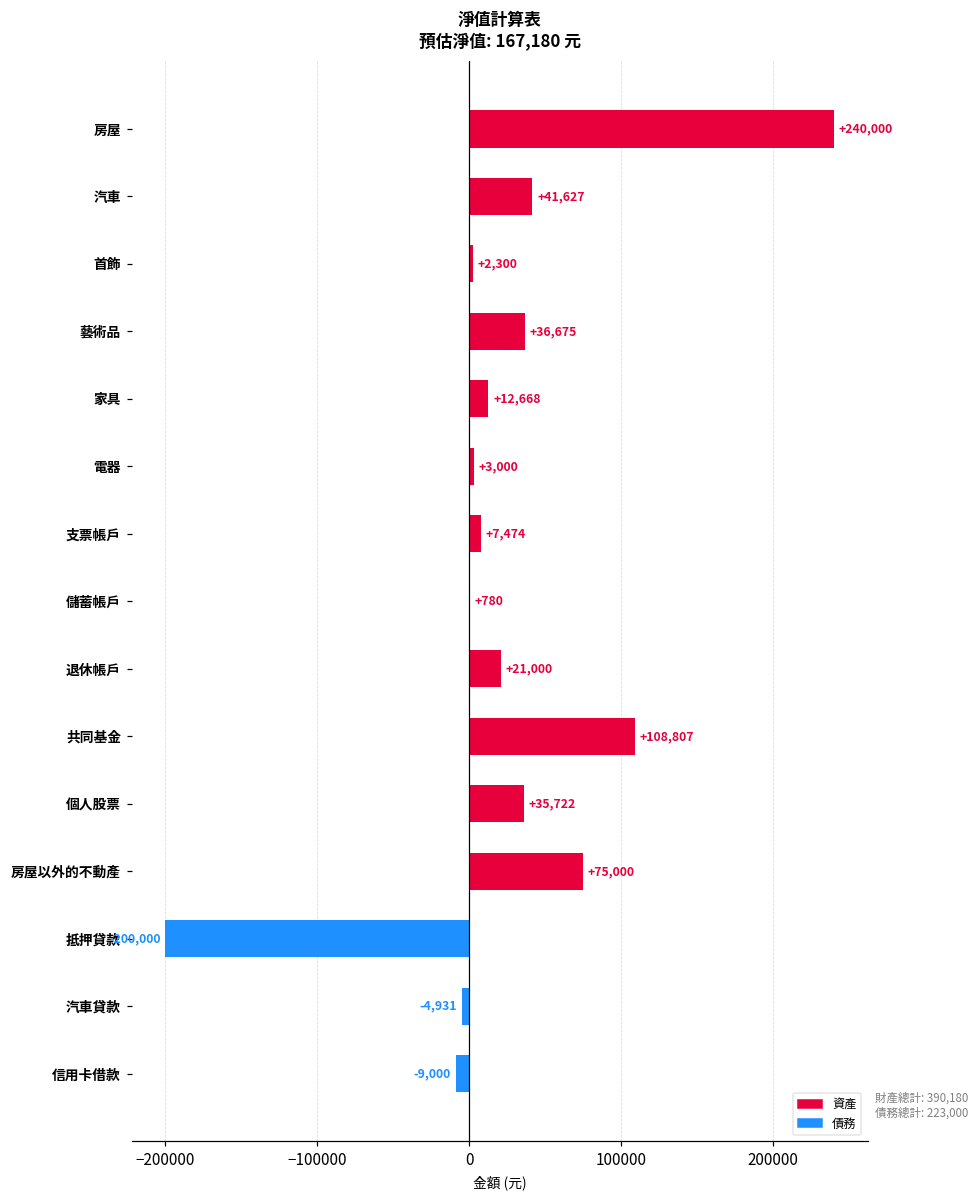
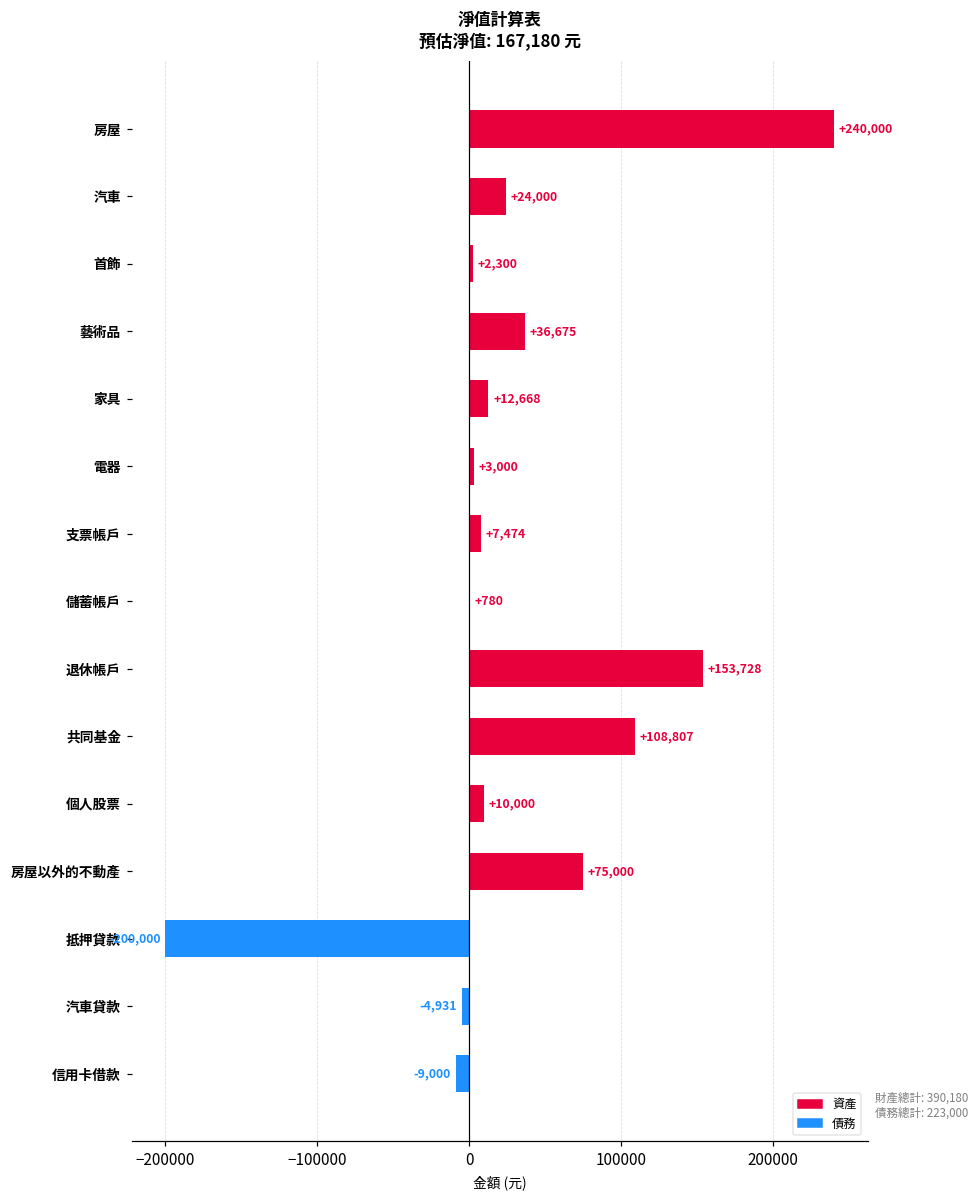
  {
    "房屋": "+240,000",
-   "汽車": "+41,627",
+   "汽車": "+24,000",
    "首飾": "+2,300",
    "藝術品": "+36,675",
    "家具": "+12,668",
    "電器": "+3,000",
    "支票帳戶": "+7,474",
    "儲蓄帳戶": "+780",
-   "退休帳戶": "+21,000",
+   "退休帳戶": "+153,728",
    "共同基金": "+108,807",
-   "個人股票": "+35,722",
+   "個人股票": "+10,000",
    "房屋以外的不動產": "+75,000",
    "抵押貸款": "-200,000",
    "汽車貸款": "-4,931",
    "信用卡借款": "-9,000"
  }
